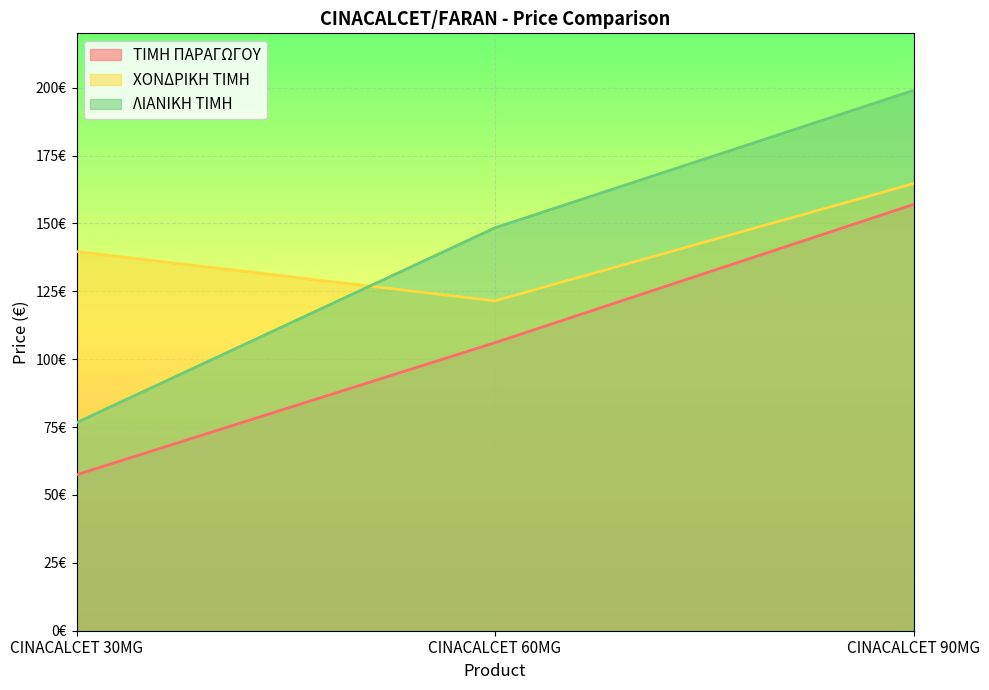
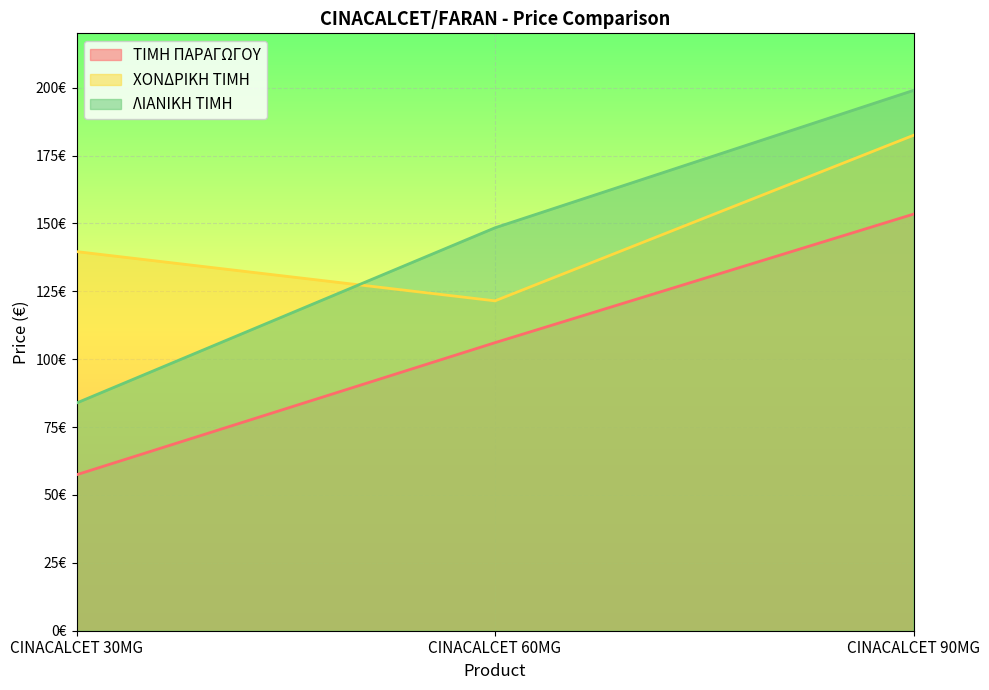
  {
    "ΤΙΜΗ ΠΑΡΑΓΩΓΟΥ": {
      "CINACALCET 30MG": "57€",
      "CINACALCET 60MG": "106€",
-     "CINACALCET 90MG": "157€"
+     "CINACALCET 90MG": "153€"
    },
    "ΧΟΝΔΡΙΚΗ ΤΙΜΗ": {
      "CINACALCET 30MG": "140€",
      "CINACALCET 60MG": "121€",
-     "CINACALCET 90MG": "165€"
+     "CINACALCET 90MG": "182€"
    },
    "ΛΙΑΝΙΚΗ ΤΙΜΗ": {
-     "CINACALCET 30MG": "77€",
+     "CINACALCET 30MG": "84€",
      "CINACALCET 60MG": "148€",
      "CINACALCET 90MG": "199€"
    }
  }
